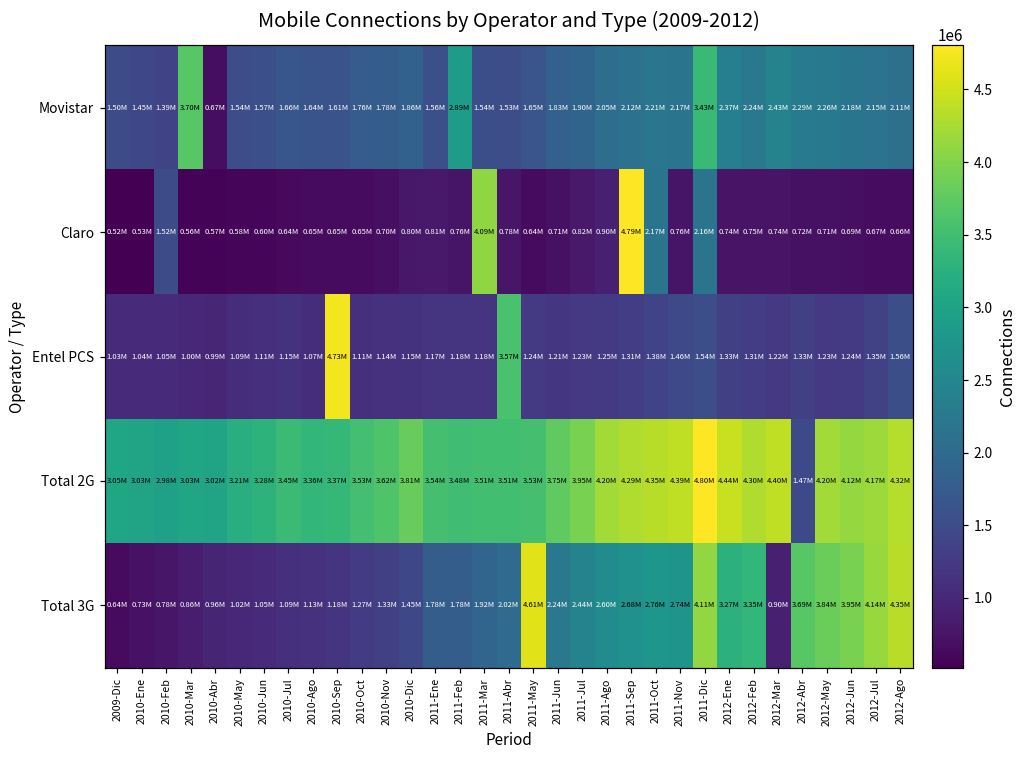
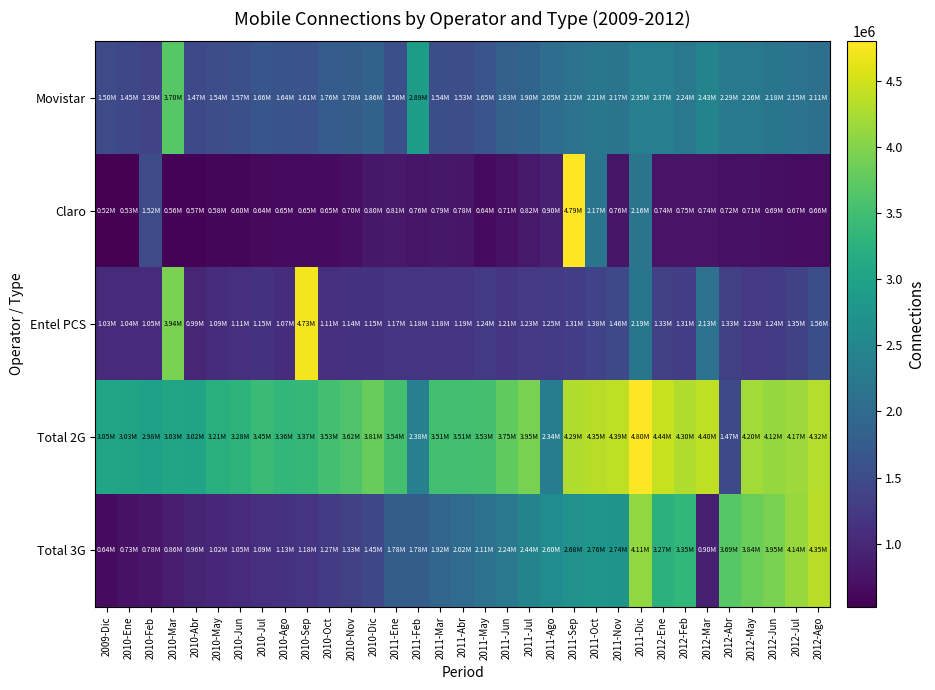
  {
    "Movistar": {
      "2009-Dic": "1.50M",
      "2010-Ene": "1.45M",
      "2010-Feb": "1.39M",
      "2010-Mar": "3.70M",
-     "2010-Abr": "0.67M",
+     "2010-Abr": "1.47M",
      "2010-May": "1.54M",
      "2010-Jun": "1.57M",
      "2010-Jul": "1.66M",
      "2010-Ago": "1.64M",
      "2010-Sep": "1.61M",
      "2010-Oct": "1.76M",
      "2010-Nov": "1.78M",
      "2010-Dic": "1.86M",
      "2011-Ene": "1.56M",
      "2011-Feb": "2.89M",
      "2011-Mar": "1.54M",
      "2011-Abr": "1.53M",
      "2011-May": "1.65M",
      "2011-Jun": "1.83M",
      "2011-Jul": "1.90M",
      "2011-Ago": "2.05M",
      "2011-Sep": "2.12M",
      "2011-Oct": "2.21M",
      "2011-Nov": "2.17M",
-     "2011-Dic": "3.43M",
+     "2011-Dic": "2.35M",
      "2012-Ene": "2.37M",
      "2012-Feb": "2.24M",
      "2012-Mar": "2.43M",
      "2012-Abr": "2.29M",
      "2012-May": "2.26M",
      "2012-Jun": "2.18M",
      "2012-Jul": "2.15M",
      "2012-Ago": "2.11M"
    },
    "Claro": {
      "2009-Dic": "0.52M",
      "2010-Ene": "0.53M",
      "2010-Feb": "1.52M",
      "2010-Mar": "0.56M",
      "2010-Abr": "0.57M",
      "2010-May": "0.58M",
      "2010-Jun": "0.60M",
      "2010-Jul": "0.64M",
      "2010-Ago": "0.65M",
      "2010-Sep": "0.65M",
      "2010-Oct": "0.65M",
      "2010-Nov": "0.70M",
      "2010-Dic": "0.80M",
      "2011-Ene": "0.81M",
      "2011-Feb": "0.76M",
-     "2011-Mar": "4.09M",
+     "2011-Mar": "0.79M",
      "2011-Abr": "0.78M",
      "2011-May": "0.64M",
      "2011-Jun": "0.71M",
      "2011-Jul": "0.82M",
      "2011-Ago": "0.90M",
      "2011-Sep": "4.79M",
      "2011-Oct": "2.17M",
      "2011-Nov": "0.76M",
      "2011-Dic": "2.16M",
      "2012-Ene": "0.74M",
      "2012-Feb": "0.75M",
      "2012-Mar": "0.74M",
      "2012-Abr": "0.72M",
      "2012-May": "0.71M",
      "2012-Jun": "0.69M",
      "2012-Jul": "0.67M",
      "2012-Ago": "0.66M"
    },
    "Entel PCS": {
      "2009-Dic": "1.03M",
      "2010-Ene": "1.04M",
      "2010-Feb": "1.05M",
-     "2010-Mar": "1.00M",
+     "2010-Mar": "3.94M",
      "2010-Abr": "0.99M",
      "2010-May": "1.09M",
      "2010-Jun": "1.11M",
      "2010-Jul": "1.15M",
      "2010-Ago": "1.07M",
      "2010-Sep": "4.73M",
      "2010-Oct": "1.11M",
      "2010-Nov": "1.14M",
      "2010-Dic": "1.15M",
      "2011-Ene": "1.17M",
      "2011-Feb": "1.18M",
      "2011-Mar": "1.18M",
-     "2011-Abr": "3.57M",
+     "2011-Abr": "1.19M",
      "2011-May": "1.24M",
      "2011-Jun": "1.21M",
      "2011-Jul": "1.23M",
      "2011-Ago": "1.25M",
      "2011-Sep": "1.31M",
      "2011-Oct": "1.38M",
      "2011-Nov": "1.46M",
-     "2011-Dic": "1.54M",
+     "2011-Dic": "2.19M",
      "2012-Ene": "1.33M",
      "2012-Feb": "1.31M",
-     "2012-Mar": "1.22M",
+     "2012-Mar": "2.13M",
      "2012-Abr": "1.33M",
      "2012-May": "1.23M",
      "2012-Jun": "1.24M",
      "2012-Jul": "1.35M",
      "2012-Ago": "1.56M"
    },
    "Total 2G": {
      "2009-Dic": "3.05M",
      "2010-Ene": "3.03M",
      "2010-Feb": "2.98M",
      "2010-Mar": "3.03M",
      "2010-Abr": "3.02M",
      "2010-May": "3.21M",
      "2010-Jun": "3.28M",
      "2010-Jul": "3.45M",
      "2010-Ago": "3.36M",
      "2010-Sep": "3.37M",
      "2010-Oct": "3.53M",
      "2010-Nov": "3.62M",
      "2010-Dic": "3.81M",
      "2011-Ene": "3.54M",
-     "2011-Feb": "3.48M",
+     "2011-Feb": "2.38M",
      "2011-Mar": "3.51M",
      "2011-Abr": "3.51M",
      "2011-May": "3.53M",
      "2011-Jun": "3.75M",
      "2011-Jul": "3.95M",
-     "2011-Ago": "4.20M",
+     "2011-Ago": "2.34M",
      "2011-Sep": "4.29M",
      "2011-Oct": "4.35M",
      "2011-Nov": "4.39M",
      "2011-Dic": "4.80M",
      "2012-Ene": "4.44M",
      "2012-Feb": "4.30M",
      "2012-Mar": "4.40M",
      "2012-Abr": "1.47M",
      "2012-May": "4.20M",
      "2012-Jun": "4.12M",
      "2012-Jul": "4.17M",
      "2012-Ago": "4.32M"
    },
    "Total 3G": {
      "2009-Dic": "0.64M",
      "2010-Ene": "0.73M",
      "2010-Feb": "0.78M",
      "2010-Mar": "0.86M",
      "2010-Abr": "0.96M",
      "2010-May": "1.02M",
      "2010-Jun": "1.05M",
      "2010-Jul": "1.09M",
      "2010-Ago": "1.13M",
      "2010-Sep": "1.18M",
      "2010-Oct": "1.27M",
      "2010-Nov": "1.33M",
      "2010-Dic": "1.45M",
      "2011-Ene": "1.78M",
      "2011-Feb": "1.78M",
      "2011-Mar": "1.92M",
      "2011-Abr": "2.02M",
-     "2011-May": "4.61M",
+     "2011-May": "2.11M",
      "2011-Jun": "2.24M",
      "2011-Jul": "2.44M",
      "2011-Ago": "2.60M",
      "2011-Sep": "2.68M",
      "2011-Oct": "2.76M",
      "2011-Nov": "2.74M",
      "2011-Dic": "4.11M",
      "2012-Ene": "3.27M",
      "2012-Feb": "3.35M",
      "2012-Mar": "0.90M",
      "2012-Abr": "3.69M",
      "2012-May": "3.84M",
      "2012-Jun": "3.95M",
      "2012-Jul": "4.14M",
      "2012-Ago": "4.35M"
    }
  }
